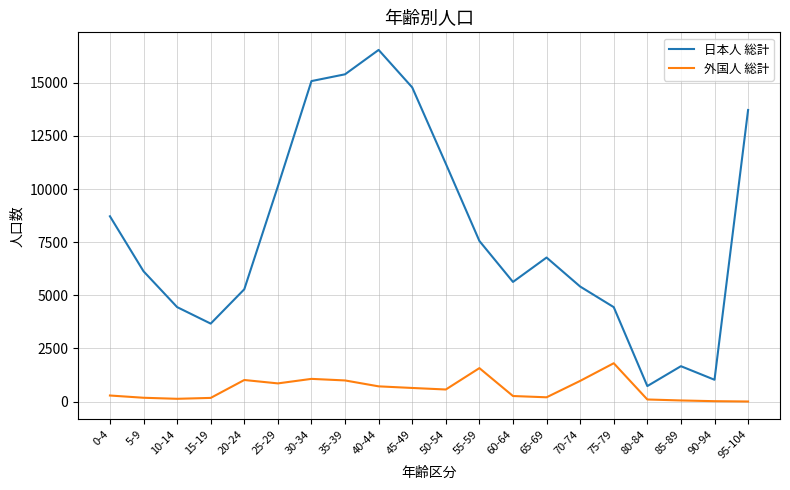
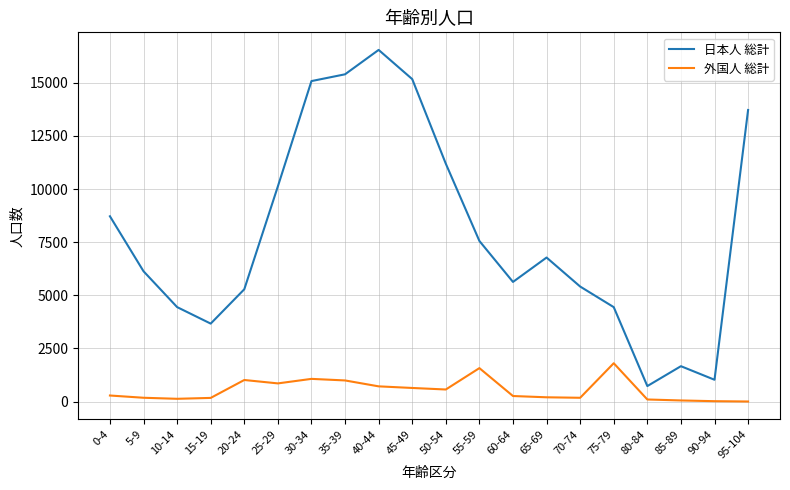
  {
    "日本人 総計": {
      "0-4": 8700,
      "5-9": 6100,
      "10-14": 4400,
      "15-19": 3700,
      "20-24": 5300,
      "25-29": 10100,
      "30-34": 15100,
      "35-39": 15400,
      "40-44": 16600,
-     "45-49": 14800,
+     "45-49": 15200,
      "50-54": 11200,
      "55-59": 7600,
      "60-64": 5600,
      "65-69": 6800,
      "70-74": 5400,
      "75-79": 4400,
      "80-84": 700,
      "85-89": 1700,
      "90-94": 1000,
      "95-104": 13700
    },
    "外国人 総計": {
      "0-4": 300,
      "5-9": 200,
      "10-14": 100,
      "15-19": 200,
      "20-24": 1000,
      "25-29": 900,
      "30-34": 1100,
      "35-39": 1000,
      "40-44": 700,
      "45-49": 600,
      "50-54": 600,
      "55-59": 1600,
      "60-64": 300,
      "65-69": 200,
-     "70-74": 1000,
+     "70-74": 200,
      "75-79": 1800,
      "80-84": 100,
      "85-89": 100,
      "90-94": 0,
      "95-104": 0
    }
  }
